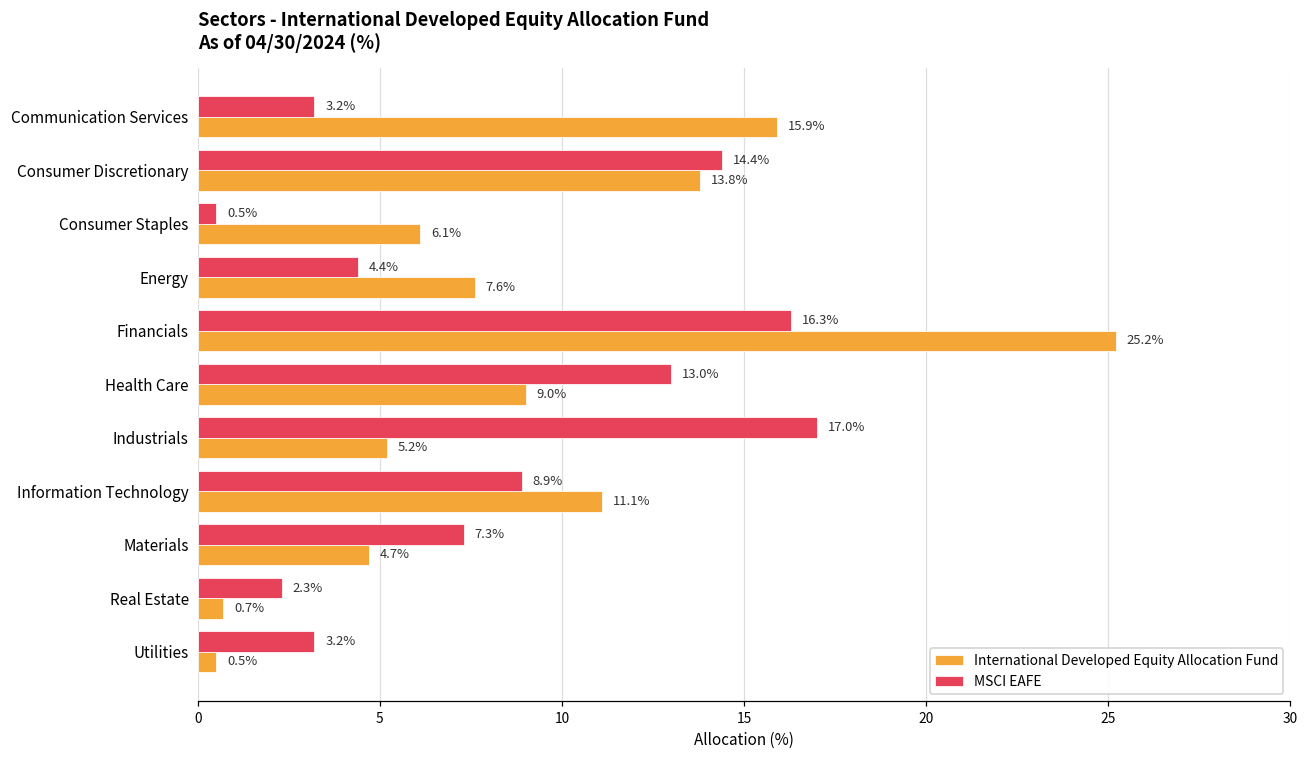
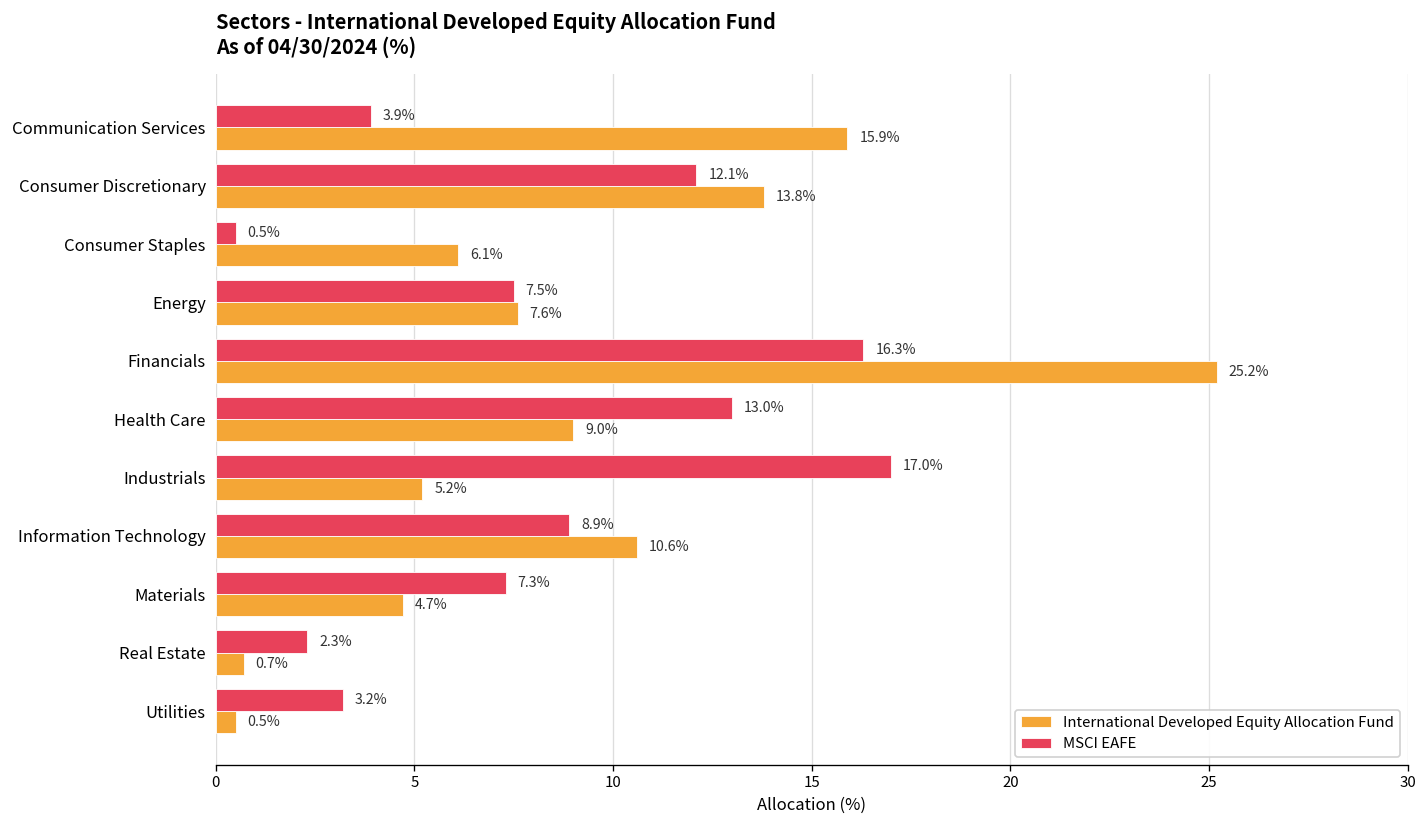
  {
    "International Developed Equity Allocation Fund": {
      "Communication Services": "15.9%",
      "Consumer Discretionary": "13.8%",
      "Consumer Staples": "6.1%",
      "Energy": "7.6%",
      "Financials": "25.2%",
      "Health Care": "9.0%",
      "Industrials": "5.2%",
-     "Information Technology": "11.1%",
+     "Information Technology": "10.6%",
      "Materials": "4.7%",
      "Real Estate": "0.7%",
      "Utilities": "0.5%"
    },
    "MSCI EAFE": {
-     "Communication Services": "3.2%",
-     "Consumer Discretionary": "14.4%",
+     "Communication Services": "3.9%",
+     "Consumer Discretionary": "12.1%",
      "Consumer Staples": "0.5%",
-     "Energy": "4.4%",
+     "Energy": "7.5%",
      "Financials": "16.3%",
      "Health Care": "13.0%",
      "Industrials": "17.0%",
      "Information Technology": "8.9%",
      "Materials": "7.3%",
      "Real Estate": "2.3%",
      "Utilities": "3.2%"
    }
  }
